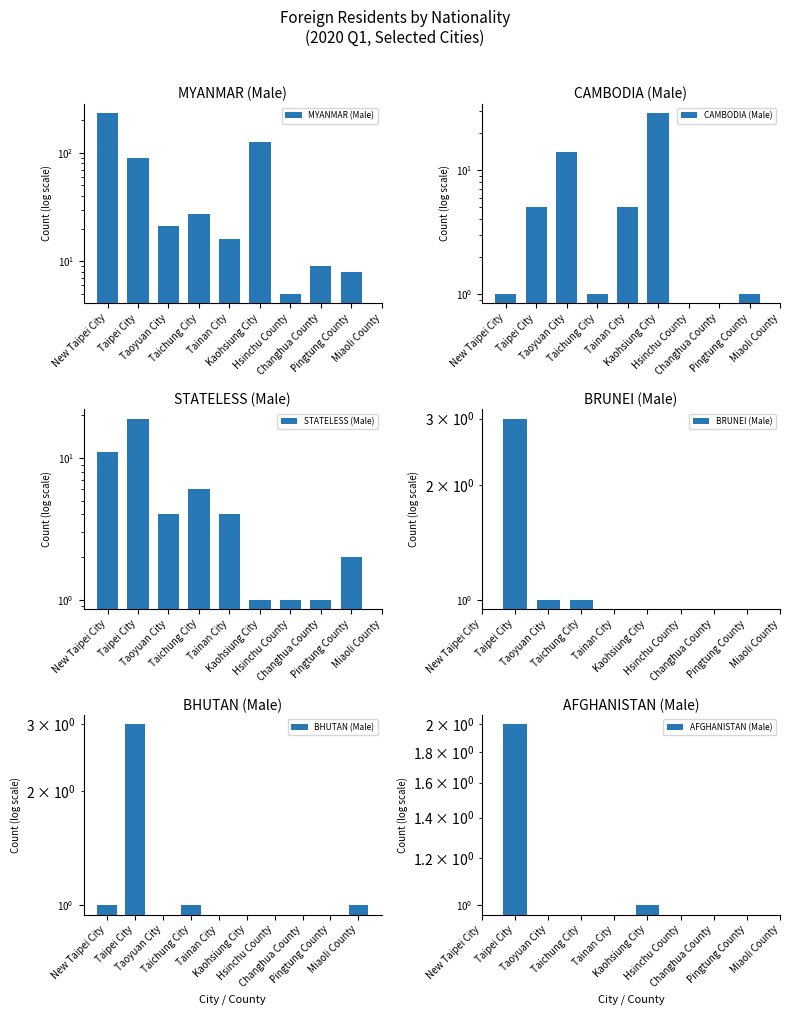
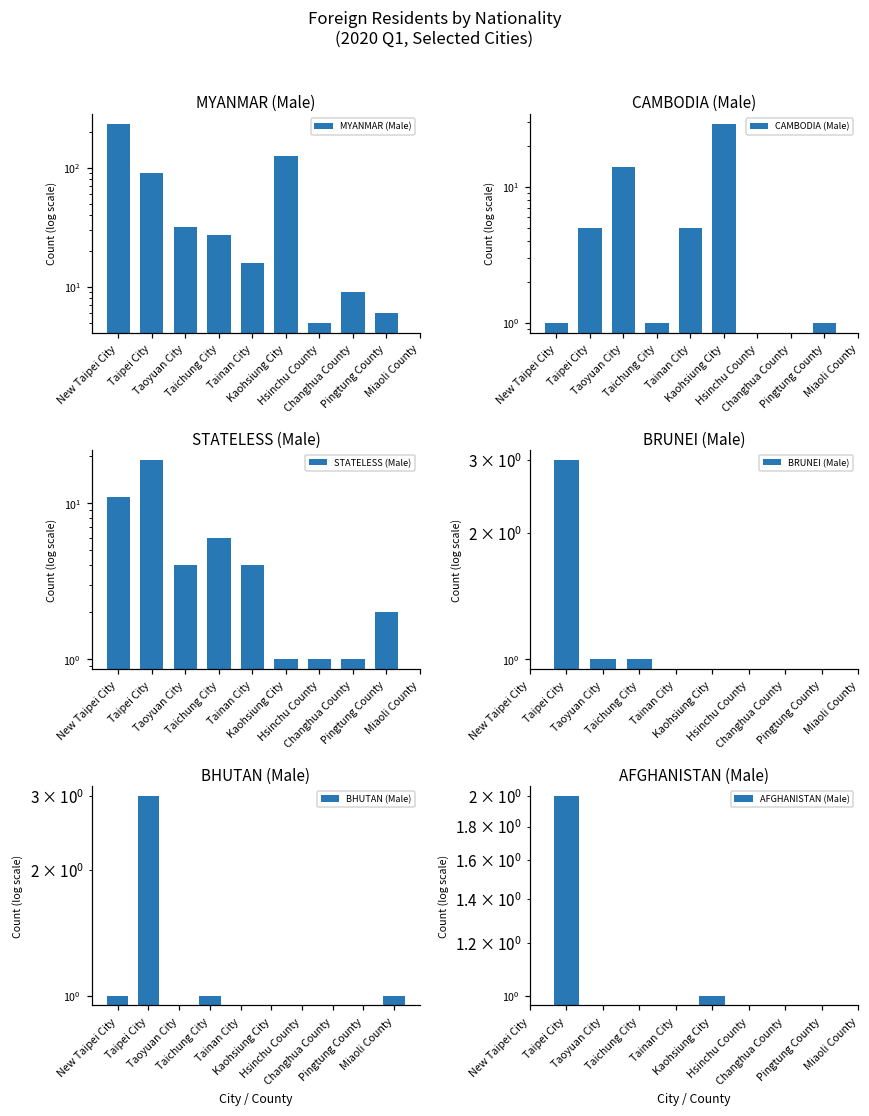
  {
    "MYANMAR (Male)": {
      "New Taipei City": 230,
      "Taipei City": 90,
-     "Taoyuan City": 21,
+     "Taoyuan City": 32,
      "Taichung City": 27,
      "Tainan City": 16,
      "Kaohsiung City": 130,
      "Hsinchu County": 5,
      "Changhua County": 9,
-     "Pingtung County": 8
+     "Pingtung County": 6
    },
    "CAMBODIA (Male)": {
      "New Taipei City": 1.0,
      "Taipei City": 5.0,
      "Taoyuan City": 14,
      "Taichung City": 1.0,
      "Tainan City": 5.0,
      "Kaohsiung City": 29,
      "Pingtung County": 1.0
    },
    "STATELESS (Male)": {
      "New Taipei City": 11,
      "Taipei City": 19,
      "Taoyuan City": 4.0,
      "Taichung City": 6.0,
      "Tainan City": 4.0,
      "Kaohsiung City": 1.0,
      "Hsinchu County": 1.0,
      "Changhua County": 1.0,
      "Pingtung County": 2.0
    }
  }
